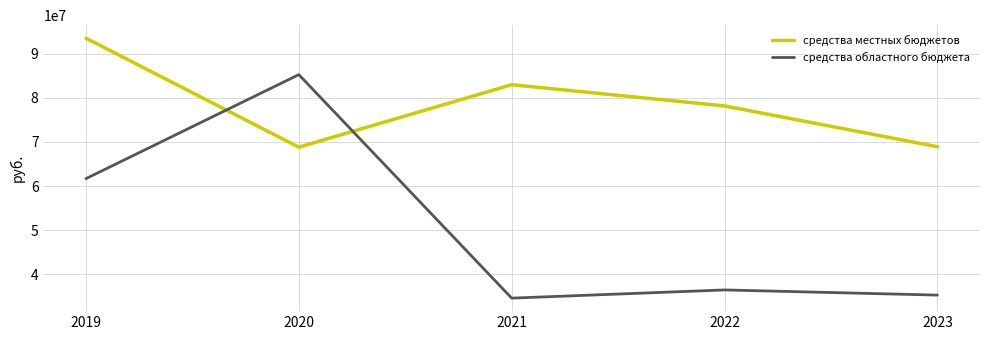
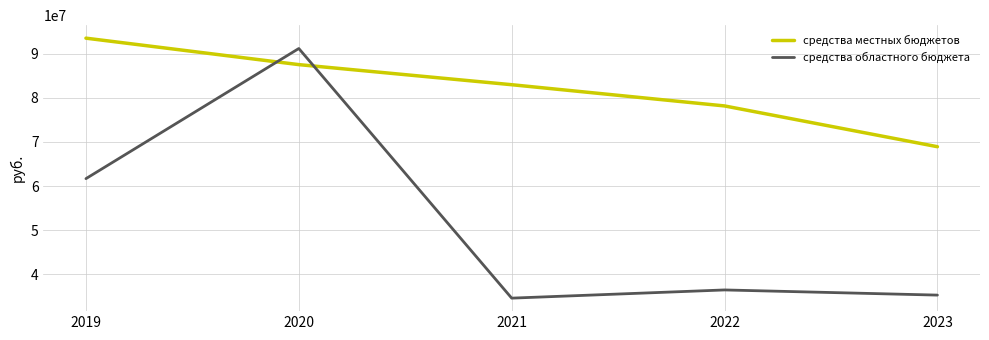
  {
    "средства местных бюджетов": {
      "2019": 93000000,
-     "2020": 69000000,
+     "2020": 87000000,
      "2021": 83000000,
      "2022": 78000000,
      "2023": 69000000
    },
    "средства областного бюджета": {
      "2019": 62000000,
-     "2020": 85000000,
+     "2020": 91000000,
      "2021": 35000000,
      "2022": 36000000,
      "2023": 35000000
    }
  }
